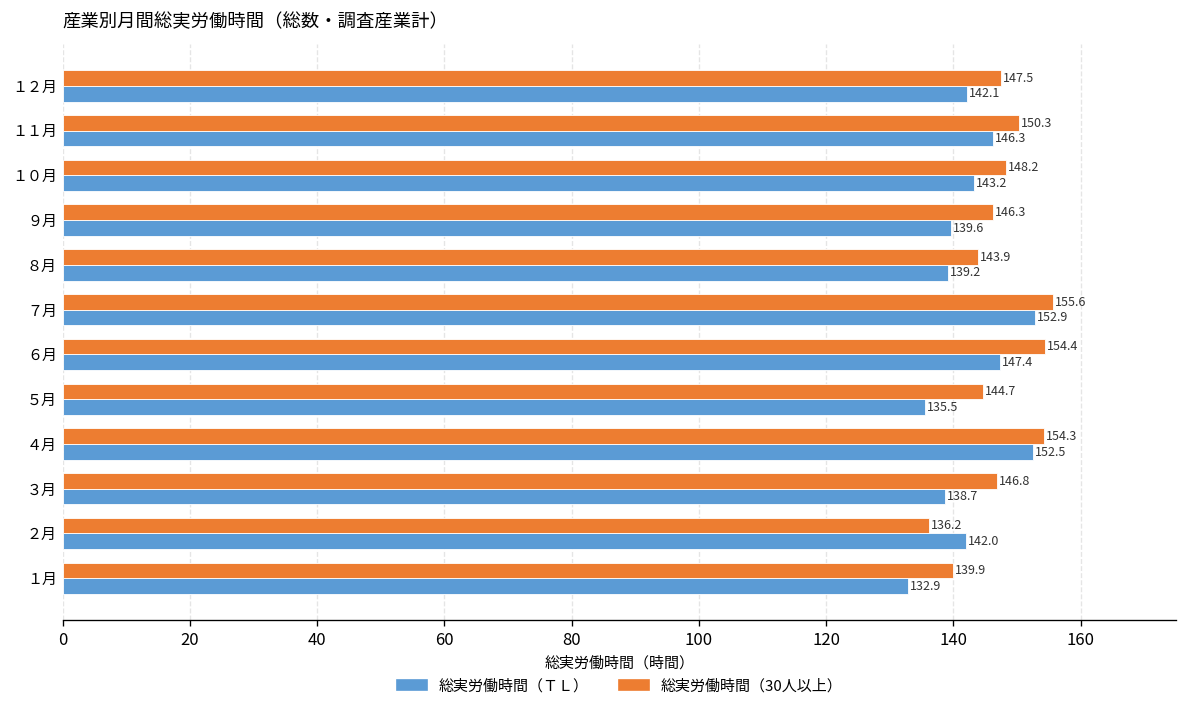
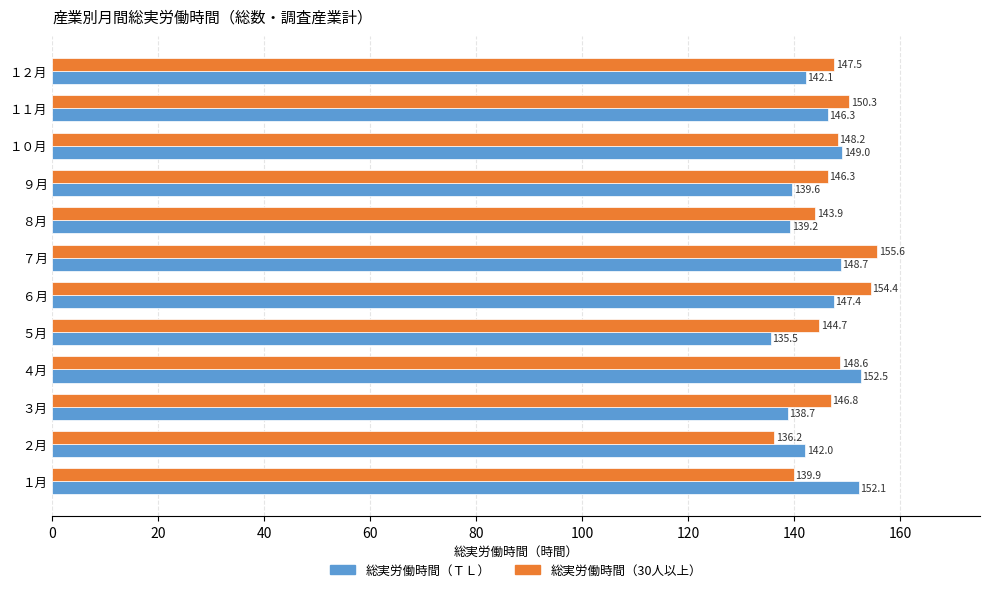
  {
    "総実労働時間（ＴＬ）": {
      "１２月": 142.1,
      "１１月": 146.3,
-     "１０月": 143.2,
+     "１０月": 149.0,
      "９月": 139.6,
      "８月": 139.2,
-     "７月": 152.9,
+     "７月": 148.7,
      "６月": 147.4,
      "５月": 135.5,
      "４月": 152.5,
      "３月": 138.7,
      "２月": 142.0,
-     "１月": 132.9
+     "１月": 152.1
    },
    "総実労働時間（30人以上）": {
      "１２月": 147.5,
      "１１月": 150.3,
      "１０月": 148.2,
      "９月": 146.3,
      "８月": 143.9,
      "７月": 155.6,
      "６月": 154.4,
      "５月": 144.7,
-     "４月": 154.3,
+     "４月": 148.6,
      "３月": 146.8,
      "２月": 136.2,
      "１月": 139.9
    }
  }
